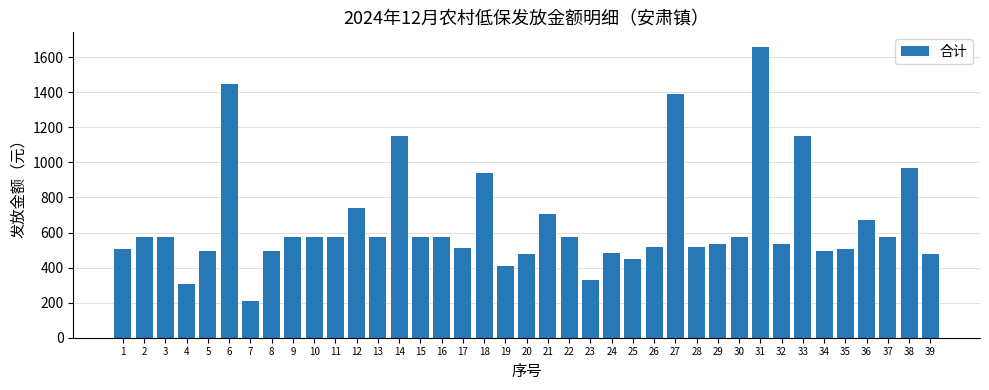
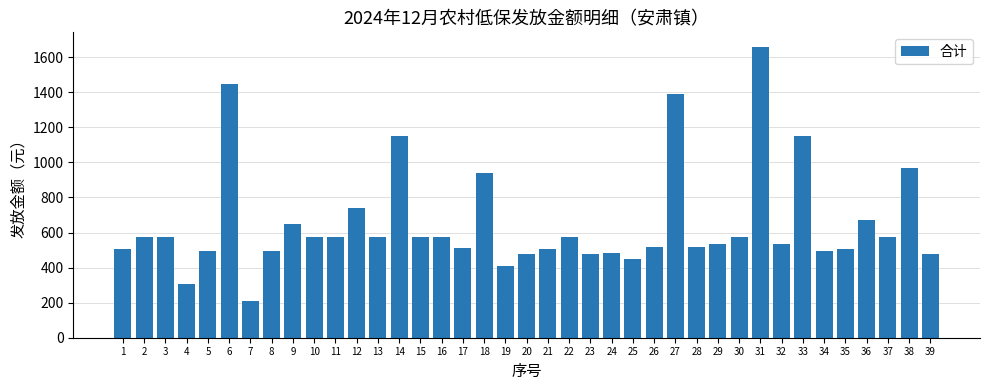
  {
    "1": 510,
    "2": 580,
    "3": 580,
    "4": 310,
    "5": 490,
    "6": 1450,
    "7": 210,
    "8": 490,
-   "9": 580,
+   "9": 650,
    "10": 580,
    "11": 580,
    "12": 740,
    "13": 580,
    "14": 1150,
    "15": 580,
    "16": 580,
    "17": 510,
    "18": 940,
    "19": 410,
    "20": 480,
-   "21": 700,
+   "21": 510,
    "22": 580,
-   "23": 330,
+   "23": 480,
    "24": 480,
    "25": 450,
    "26": 520,
    "27": 1390,
    "28": 520,
    "29": 530,
    "30": 580,
    "31": 1660,
    "32": 530,
    "33": 1150,
    "34": 500,
    "35": 510,
    "36": 670,
    "37": 580,
    "38": 970,
    "39": 480
  }
